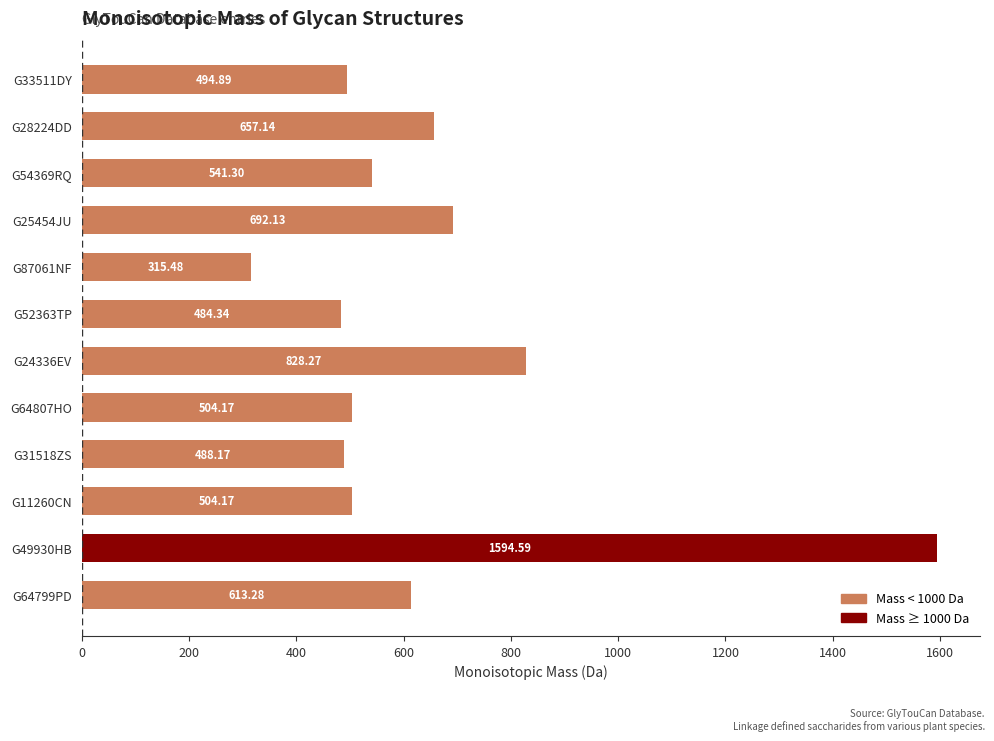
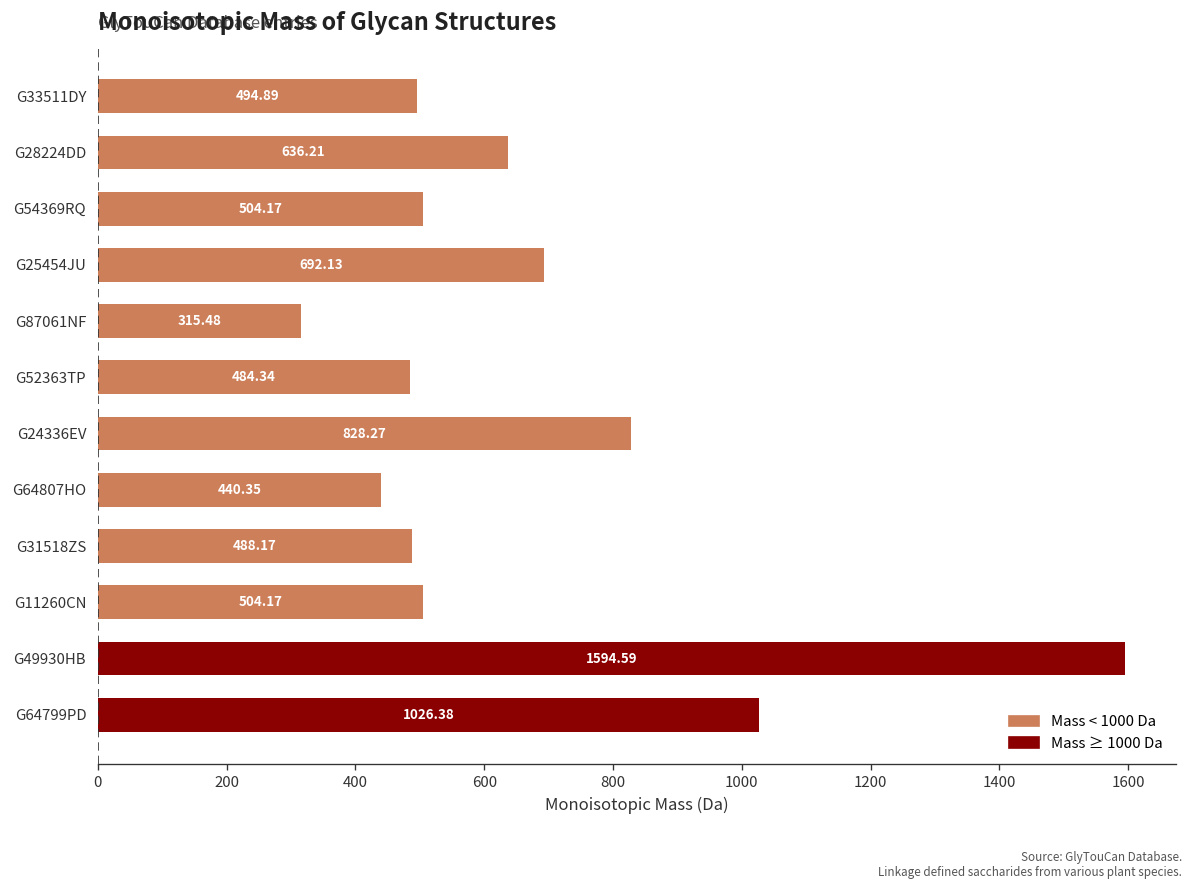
  {
    "G33511DY": 494.89,
-   "G28224DD": 657.14,
-   "G54369RQ": 541.30,
+   "G28224DD": 636.21,
+   "G54369RQ": 504.17,
    "G25454JU": 692.13,
    "G87061NF": 315.48,
    "G52363TP": 484.34,
    "G24336EV": 828.27,
-   "G64807HO": 504.17,
+   "G64807HO": 440.35,
    "G31518ZS": 488.17,
    "G11260CN": 504.17,
    "G49930HB": 1594.59,
-   "G64799PD": 613.28
+   "G64799PD": 1026.38
  }
